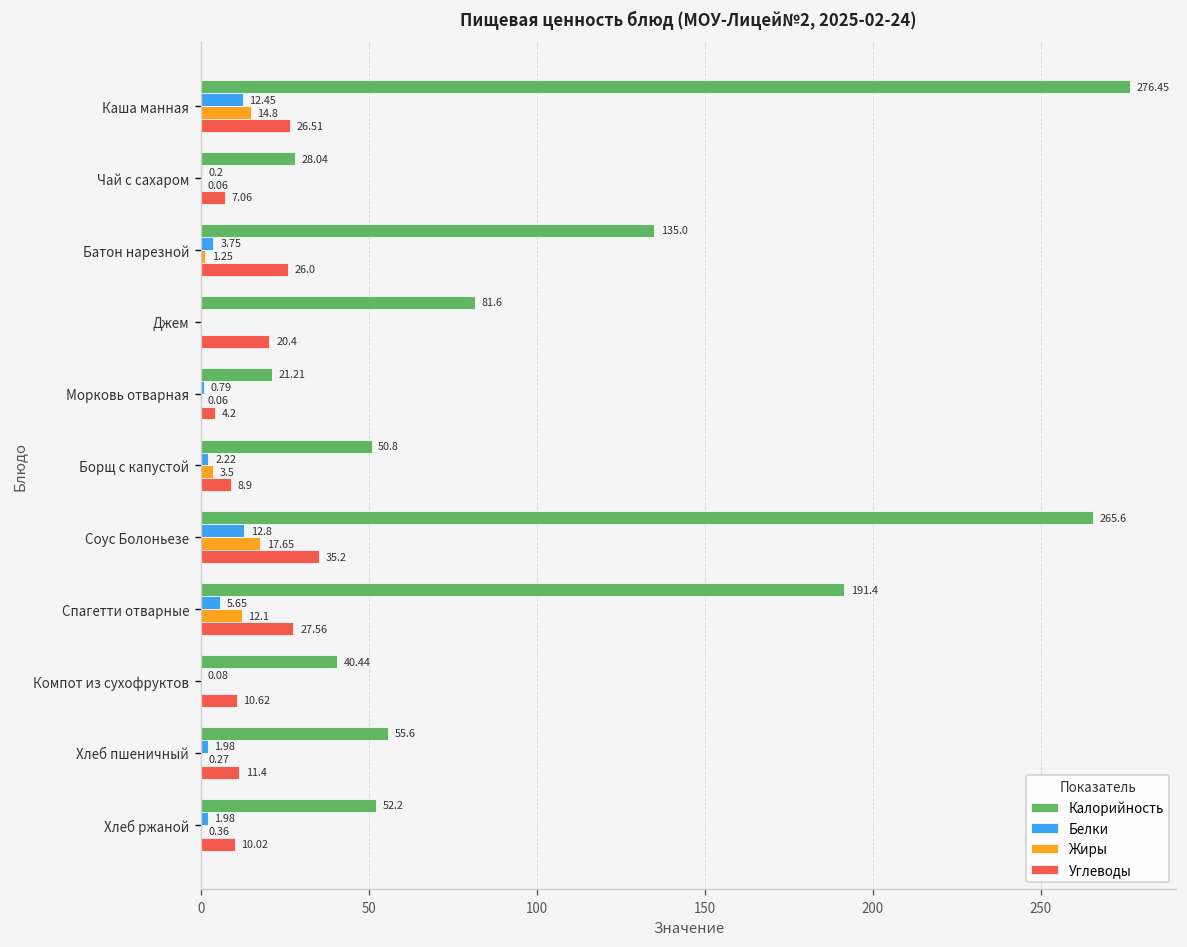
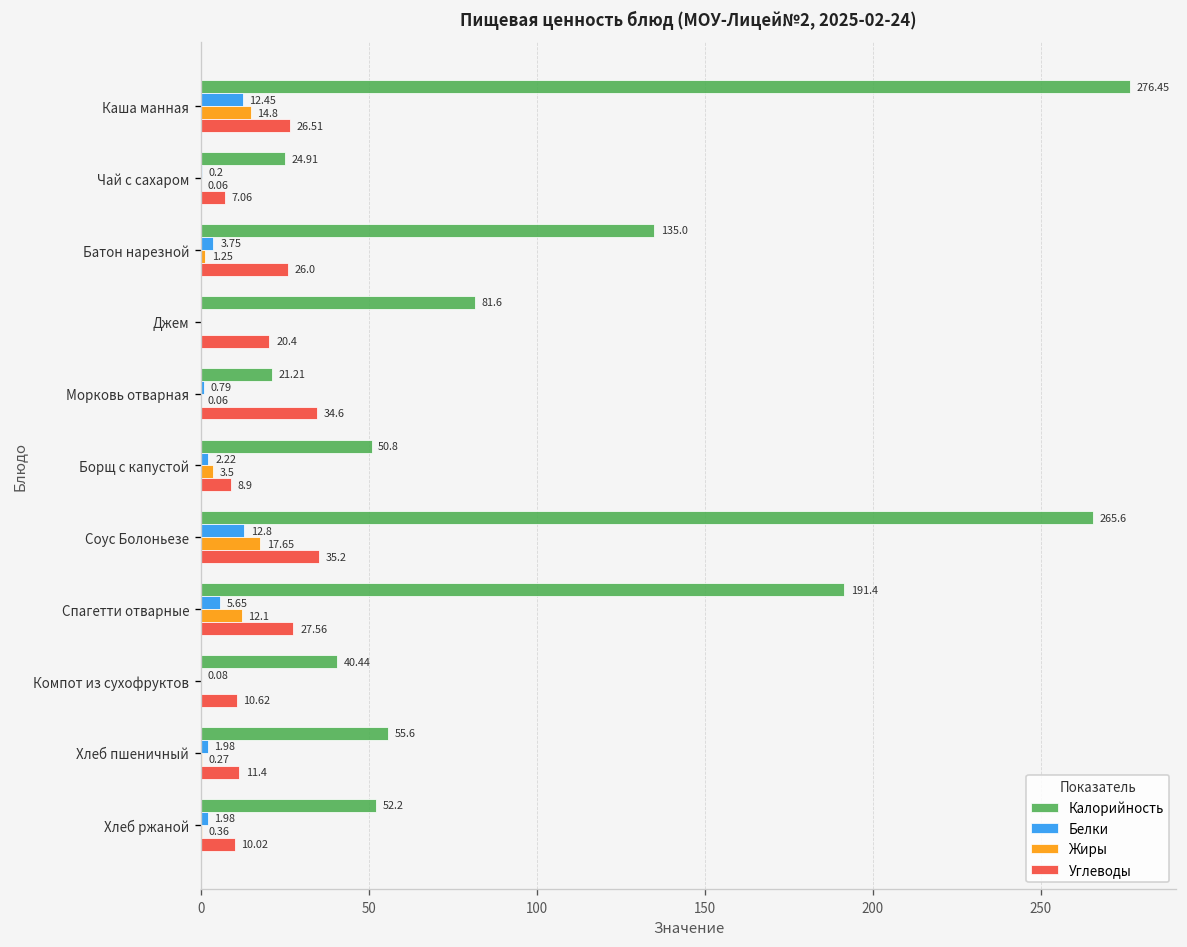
  {
    "Калорийность": {
      "Каша манная": 276.45,
-     "Чай с сахаром": 28.04,
+     "Чай с сахаром": 24.91,
      "Батон нарезной": 135.0,
      "Джем": 81.6,
      "Морковь отварная": 21.21,
      "Борщ с капустой": 50.8,
      "Соус Болоньезе": 265.6,
      "Спагетти отварные": 191.4,
      "Компот из сухофруктов": 40.44,
      "Хлеб пшеничный": 55.6,
      "Хлеб ржаной": 52.2
    },
    "Белки": {
      "Каша манная": 12.45,
      "Чай с сахаром": 0.2,
      "Батон нарезной": 3.75,
      "Морковь отварная": 0.79,
      "Борщ с капустой": 2.22,
      "Соус Болоньезе": 12.8,
      "Спагетти отварные": 5.65,
      "Компот из сухофруктов": 0.08,
      "Хлеб пшеничный": 1.98,
      "Хлеб ржаной": 1.98
    },
    "Жиры": {
      "Каша манная": 14.8,
      "Чай с сахаром": 0.06,
      "Батон нарезной": 1.25,
      "Морковь отварная": 0.06,
      "Борщ с капустой": 3.5,
      "Соус Болоньезе": 17.65,
      "Спагетти отварные": 12.1,
      "Хлеб пшеничный": 0.27,
      "Хлеб ржаной": 0.36
    },
    "Углеводы": {
      "Каша манная": 26.51,
      "Чай с сахаром": 7.06,
      "Батон нарезной": 26.0,
      "Джем": 20.4,
-     "Морковь отварная": 4.2,
+     "Морковь отварная": 34.6,
      "Борщ с капустой": 8.9,
      "Соус Болоньезе": 35.2,
      "Спагетти отварные": 27.56,
      "Компот из сухофруктов": 10.62,
      "Хлеб пшеничный": 11.4,
      "Хлеб ржаной": 10.02
    }
  }
